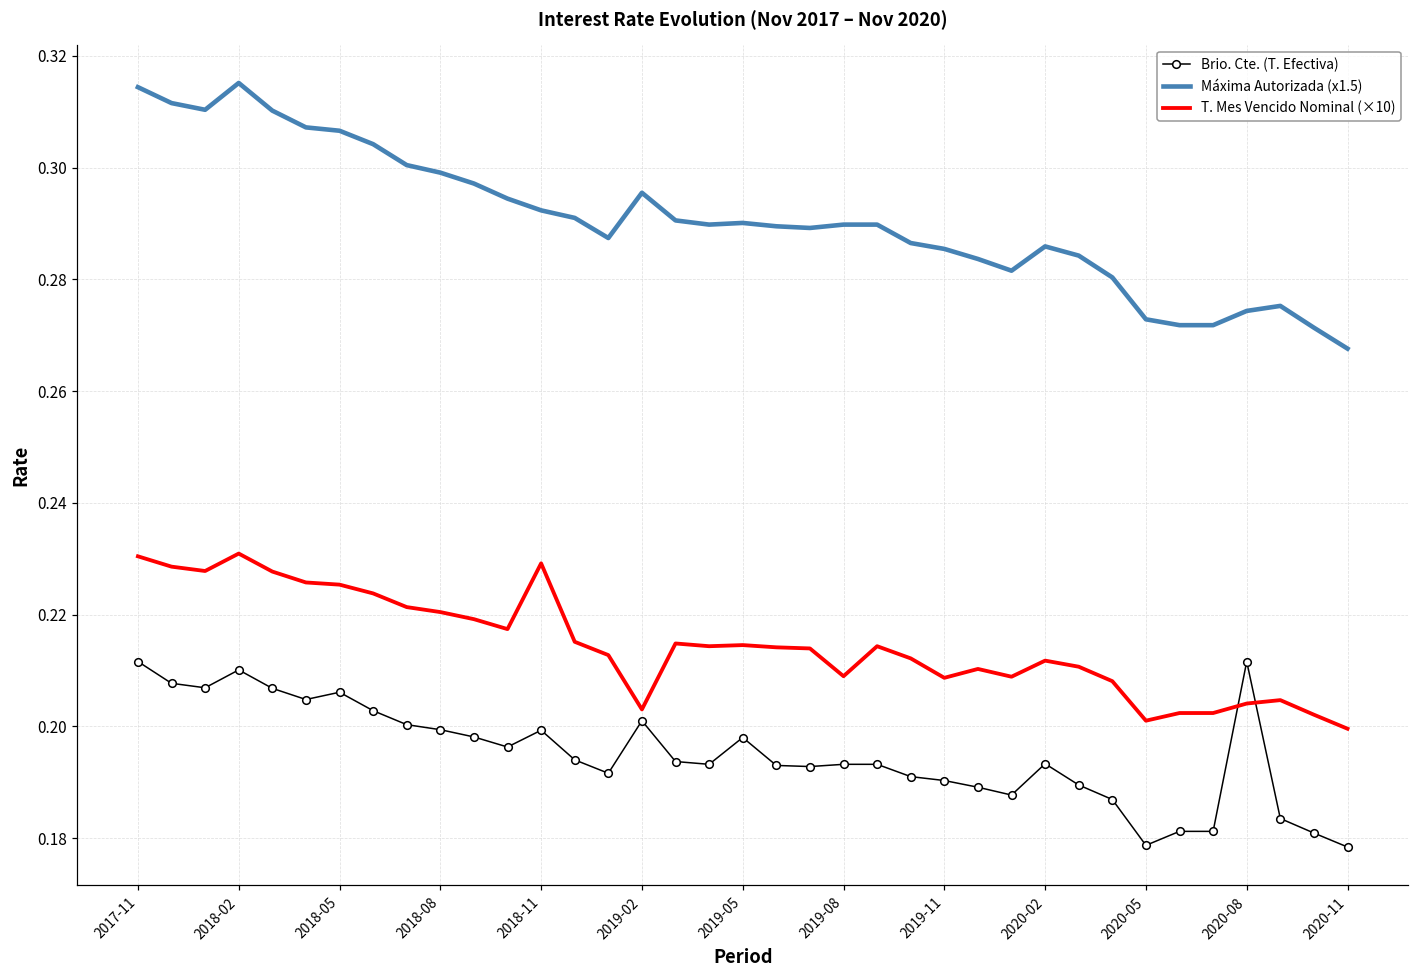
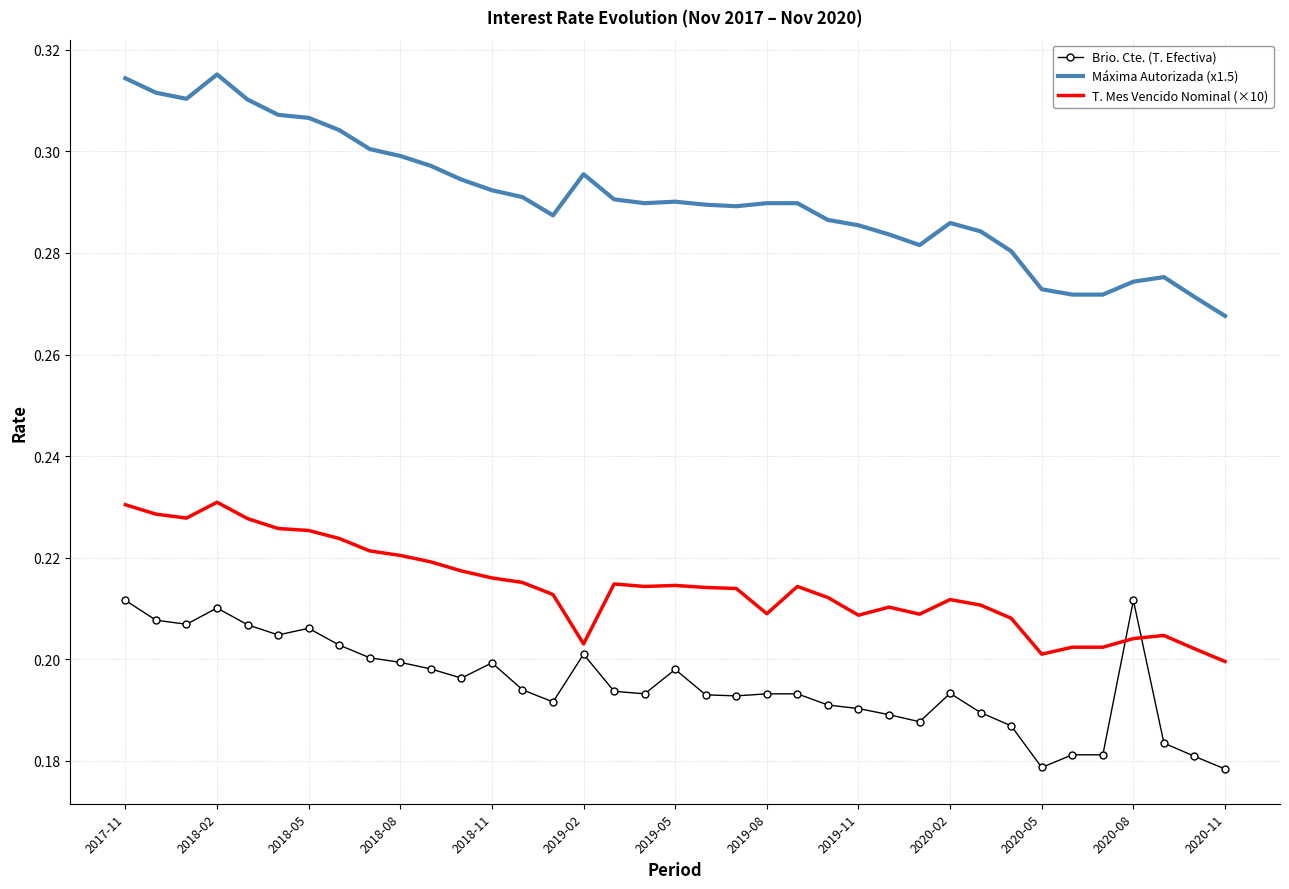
  {
    "Brio. Cte. (T. Efectiva)": {
      "2017-11": 0.212,
      "2018-02": 0.210,
      "2018-05": 0.206,
      "2018-08": 0.199,
      "2018-11": 0.199,
      "2019-02": 0.201,
      "2019-05": 0.198,
      "2019-08": 0.193,
      "2019-11": 0.190,
      "2020-02": 0.193,
      "2020-05": 0.179,
      "2020-08": 0.212,
      "2020-11": 0.178
    },
    "Máxima Autorizada (x1.5)": {
      "2017-11": 0.314,
      "2018-02": 0.315,
      "2018-05": 0.307,
      "2018-08": 0.299,
      "2018-11": 0.292,
      "2019-02": 0.296,
      "2019-05": 0.290,
      "2019-08": 0.290,
      "2019-11": 0.285,
      "2020-02": 0.286,
      "2020-05": 0.273,
      "2020-08": 0.274,
      "2020-11": 0.268
    },
    "T. Mes Vencido Nominal (×10)": {
      "2017-11": 0.230,
      "2018-02": 0.231,
      "2018-05": 0.225,
      "2018-08": 0.220,
-     "2018-11": 0.229,
+     "2018-11": 0.216,
      "2019-02": 0.203,
      "2019-05": 0.215,
      "2019-08": 0.209,
      "2019-11": 0.209,
      "2020-02": 0.212,
      "2020-05": 0.201,
      "2020-08": 0.204,
      "2020-11": 0.200
    }
  }
